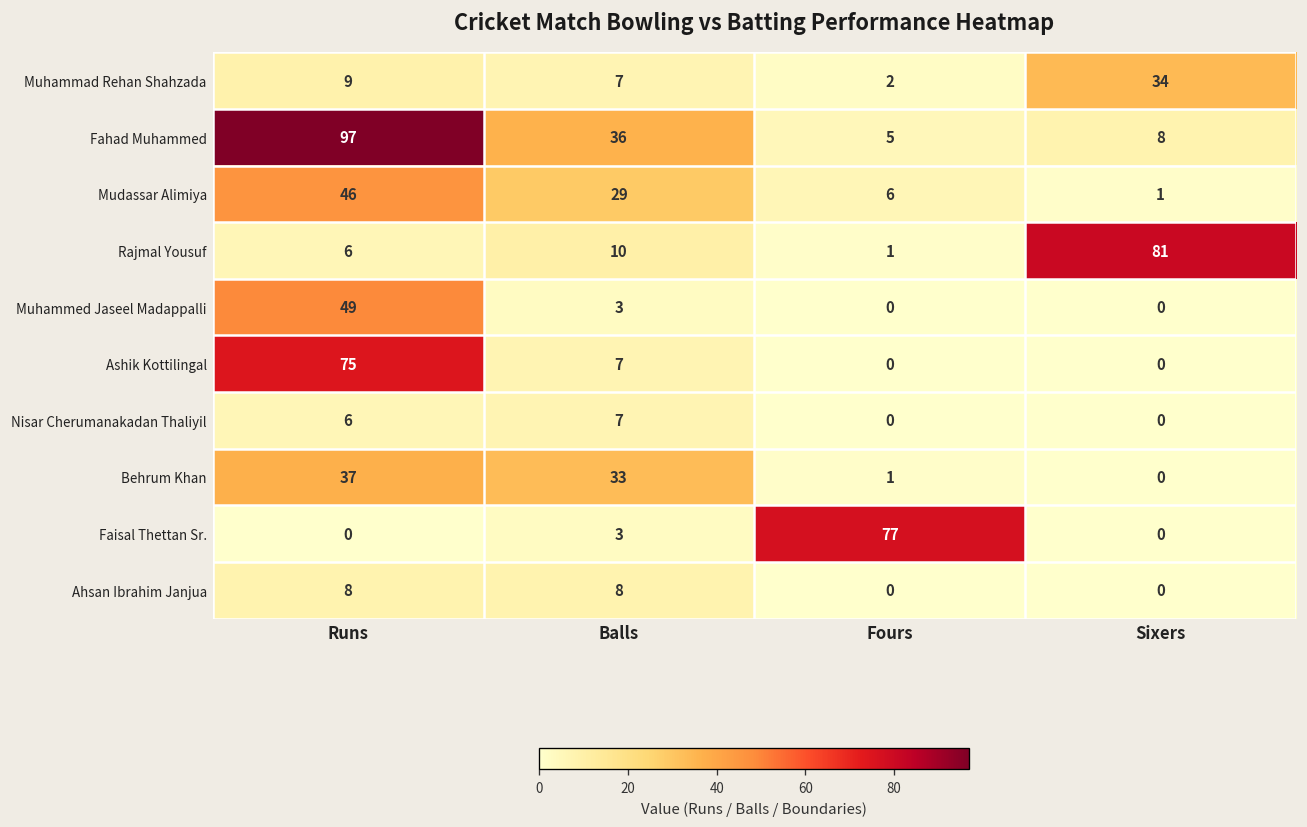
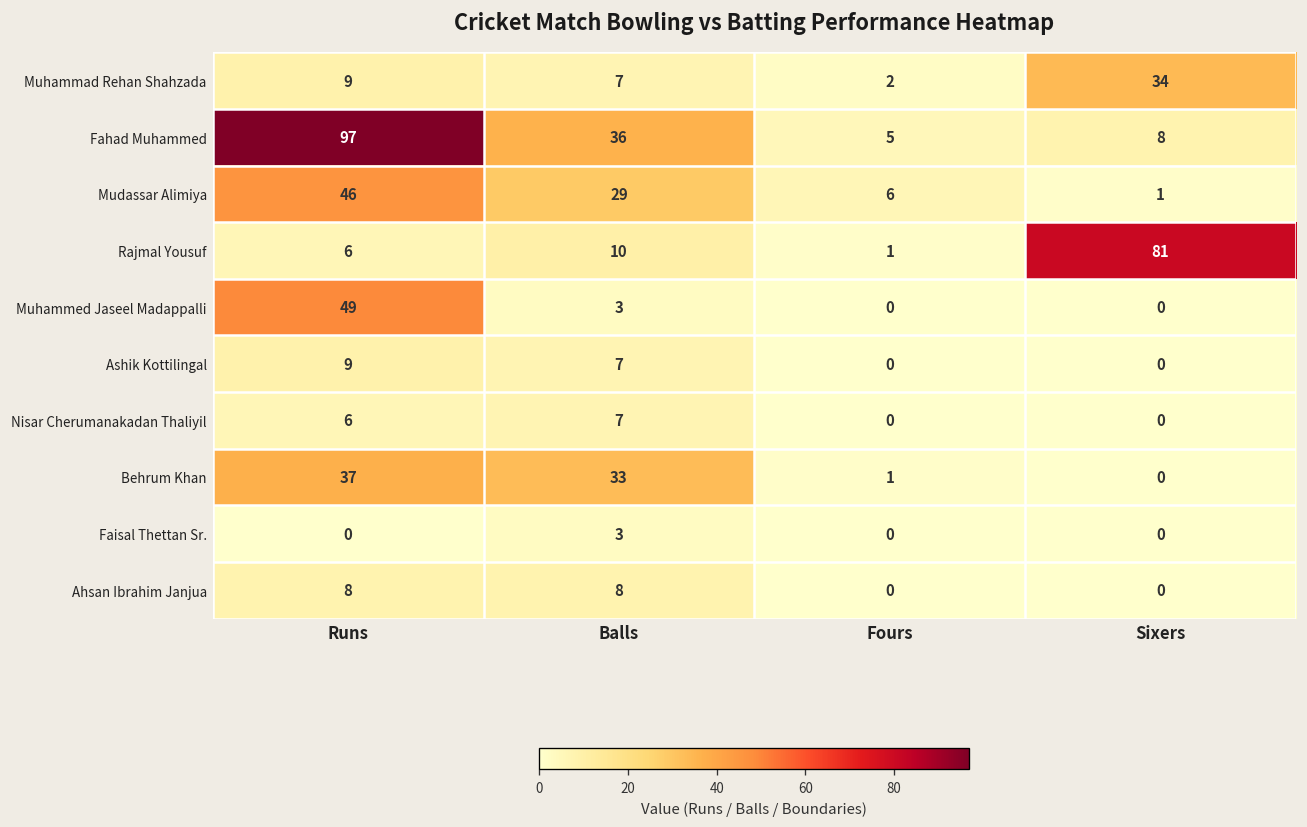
  {
    "Muhammad Rehan Shahzada": {
      "Runs": 9,
      "Balls": 7,
      "Fours": 2,
      "Sixers": 34
    },
    "Fahad Muhammed": {
      "Runs": 97,
      "Balls": 36,
      "Fours": 5,
      "Sixers": 8
    },
    "Mudassar Alimiya": {
      "Runs": 46,
      "Balls": 29,
      "Fours": 6,
      "Sixers": 1
    },
    "Rajmal Yousuf": {
      "Runs": 6,
      "Balls": 10,
      "Fours": 1,
      "Sixers": 81
    },
    "Muhammed Jaseel Madappalli": {
      "Runs": 49,
      "Balls": 3,
      "Fours": 0,
      "Sixers": 0
    },
    "Ashik Kottilingal": {
-     "Runs": 75,
+     "Runs": 9,
      "Balls": 7,
      "Fours": 0,
      "Sixers": 0
    },
    "Nisar Cherumanakadan Thaliyil": {
      "Runs": 6,
      "Balls": 7,
      "Fours": 0,
      "Sixers": 0
    },
    "Behrum Khan": {
      "Runs": 37,
      "Balls": 33,
      "Fours": 1,
      "Sixers": 0
    },
    "Faisal Thettan Sr.": {
      "Runs": 0,
      "Balls": 3,
-     "Fours": 77,
+     "Fours": 0,
      "Sixers": 0
    },
    "Ahsan Ibrahim Janjua": {
      "Runs": 8,
      "Balls": 8,
      "Fours": 0,
      "Sixers": 0
    }
  }
